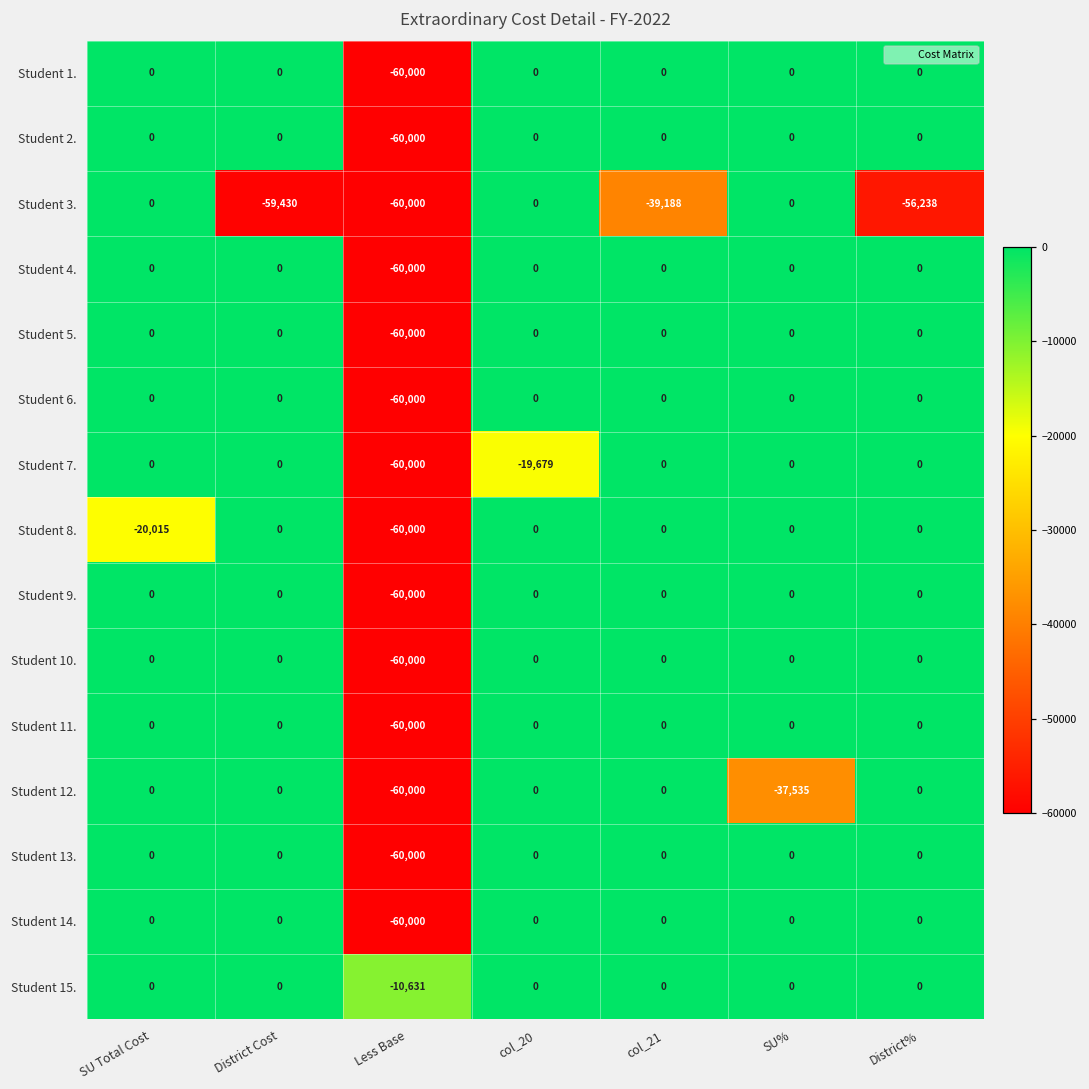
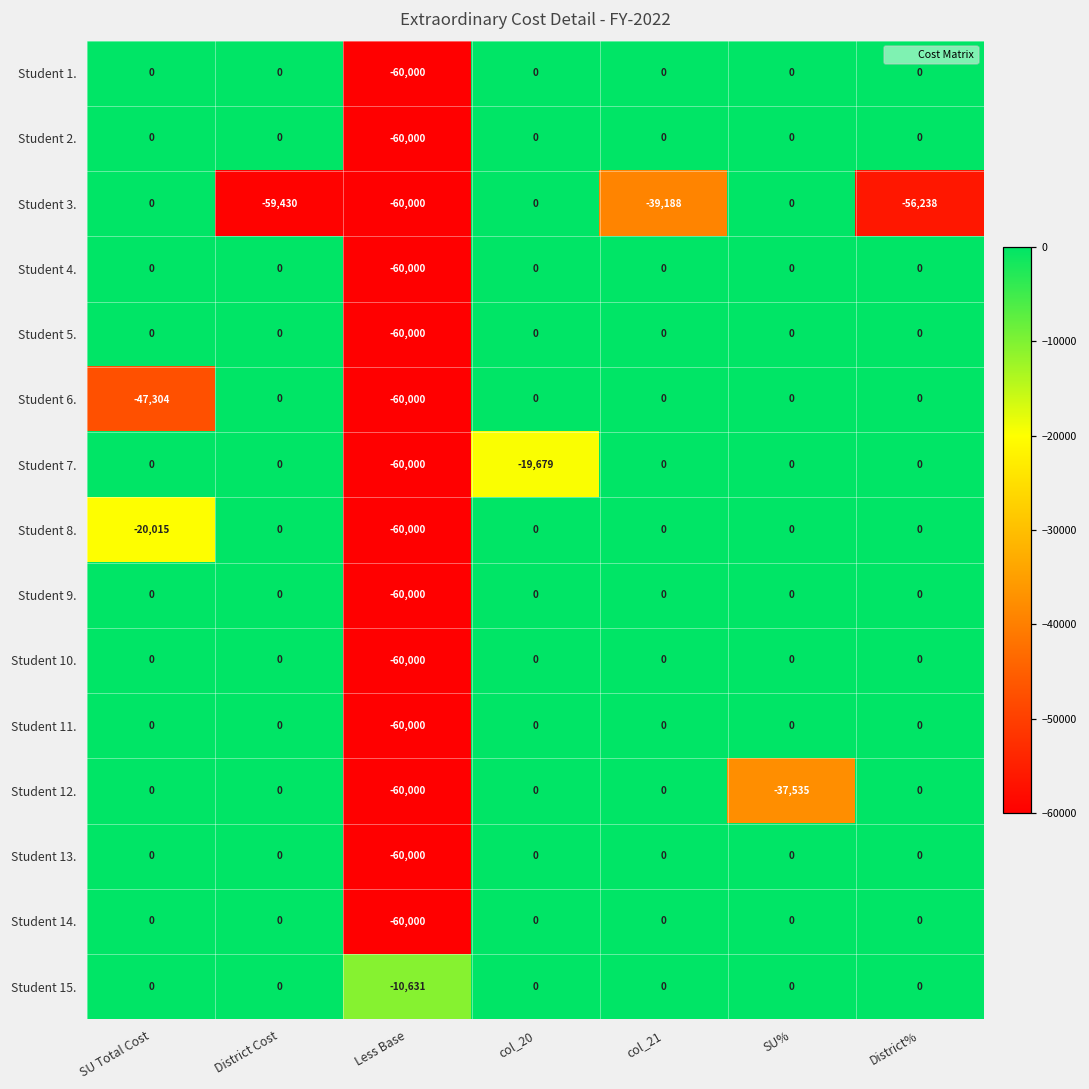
  {
    "Student 1.": {
      "SU Total Cost": "0",
      "District Cost": "0",
      "Less Base": "-60,000",
      "col_20": "0",
      "col_21": "0",
      "SU%": "0",
      "District%": "0"
    },
    "Student 2.": {
      "SU Total Cost": "0",
      "District Cost": "0",
      "Less Base": "-60,000",
      "col_20": "0",
      "col_21": "0",
      "SU%": "0",
      "District%": "0"
    },
    "Student 3.": {
      "SU Total Cost": "0",
      "District Cost": "-59,430",
      "Less Base": "-60,000",
      "col_20": "0",
      "col_21": "-39,188",
      "SU%": "0",
      "District%": "-56,238"
    },
    "Student 4.": {
      "SU Total Cost": "0",
      "District Cost": "0",
      "Less Base": "-60,000",
      "col_20": "0",
      "col_21": "0",
      "SU%": "0",
      "District%": "0"
    },
    "Student 5.": {
      "SU Total Cost": "0",
      "District Cost": "0",
      "Less Base": "-60,000",
      "col_20": "0",
      "col_21": "0",
      "SU%": "0",
      "District%": "0"
    },
    "Student 6.": {
-     "SU Total Cost": "0",
+     "SU Total Cost": "-47,304",
      "District Cost": "0",
      "Less Base": "-60,000",
      "col_20": "0",
      "col_21": "0",
      "SU%": "0",
      "District%": "0"
    },
    "Student 7.": {
      "SU Total Cost": "0",
      "District Cost": "0",
      "Less Base": "-60,000",
      "col_20": "-19,679",
      "col_21": "0",
      "SU%": "0",
      "District%": "0"
    },
    "Student 8.": {
      "SU Total Cost": "-20,015",
      "District Cost": "0",
      "Less Base": "-60,000",
      "col_20": "0",
      "col_21": "0",
      "SU%": "0",
      "District%": "0"
    },
    "Student 9.": {
      "SU Total Cost": "0",
      "District Cost": "0",
      "Less Base": "-60,000",
      "col_20": "0",
      "col_21": "0",
      "SU%": "0",
      "District%": "0"
    },
    "Student 10.": {
      "SU Total Cost": "0",
      "District Cost": "0",
      "Less Base": "-60,000",
      "col_20": "0",
      "col_21": "0",
      "SU%": "0",
      "District%": "0"
    },
    "Student 11.": {
      "SU Total Cost": "0",
      "District Cost": "0",
      "Less Base": "-60,000",
      "col_20": "0",
      "col_21": "0",
      "SU%": "0",
      "District%": "0"
    },
    "Student 12.": {
      "SU Total Cost": "0",
      "District Cost": "0",
      "Less Base": "-60,000",
      "col_20": "0",
      "col_21": "0",
      "SU%": "-37,535",
      "District%": "0"
    },
    "Student 13.": {
      "SU Total Cost": "0",
      "District Cost": "0",
      "Less Base": "-60,000",
      "col_20": "0",
      "col_21": "0",
      "SU%": "0",
      "District%": "0"
    },
    "Student 14.": {
      "SU Total Cost": "0",
      "District Cost": "0",
      "Less Base": "-60,000",
      "col_20": "0",
      "col_21": "0",
      "SU%": "0",
      "District%": "0"
    },
    "Student 15.": {
      "SU Total Cost": "0",
      "District Cost": "0",
      "Less Base": "-10,631",
      "col_20": "0",
      "col_21": "0",
      "SU%": "0",
      "District%": "0"
    }
  }
